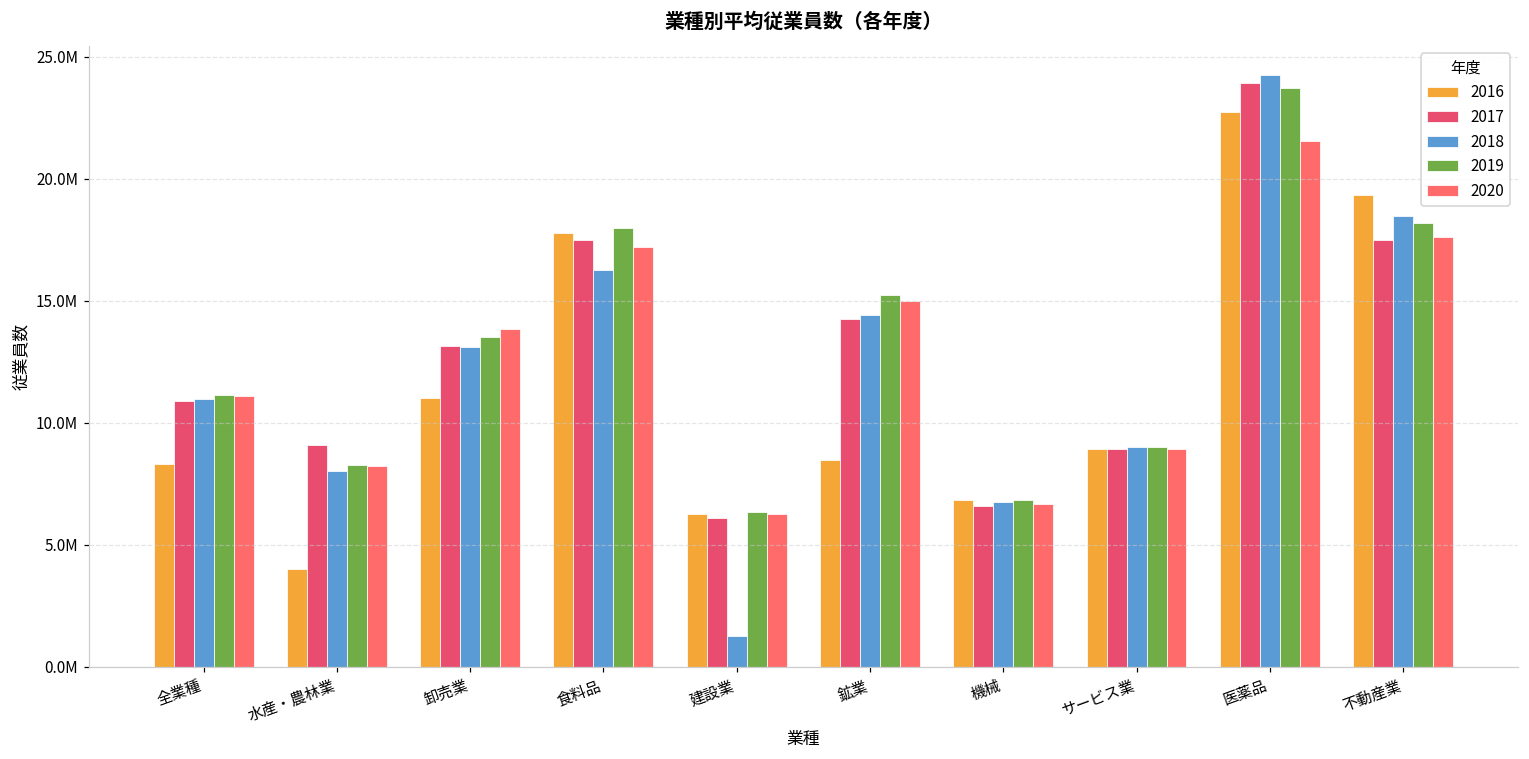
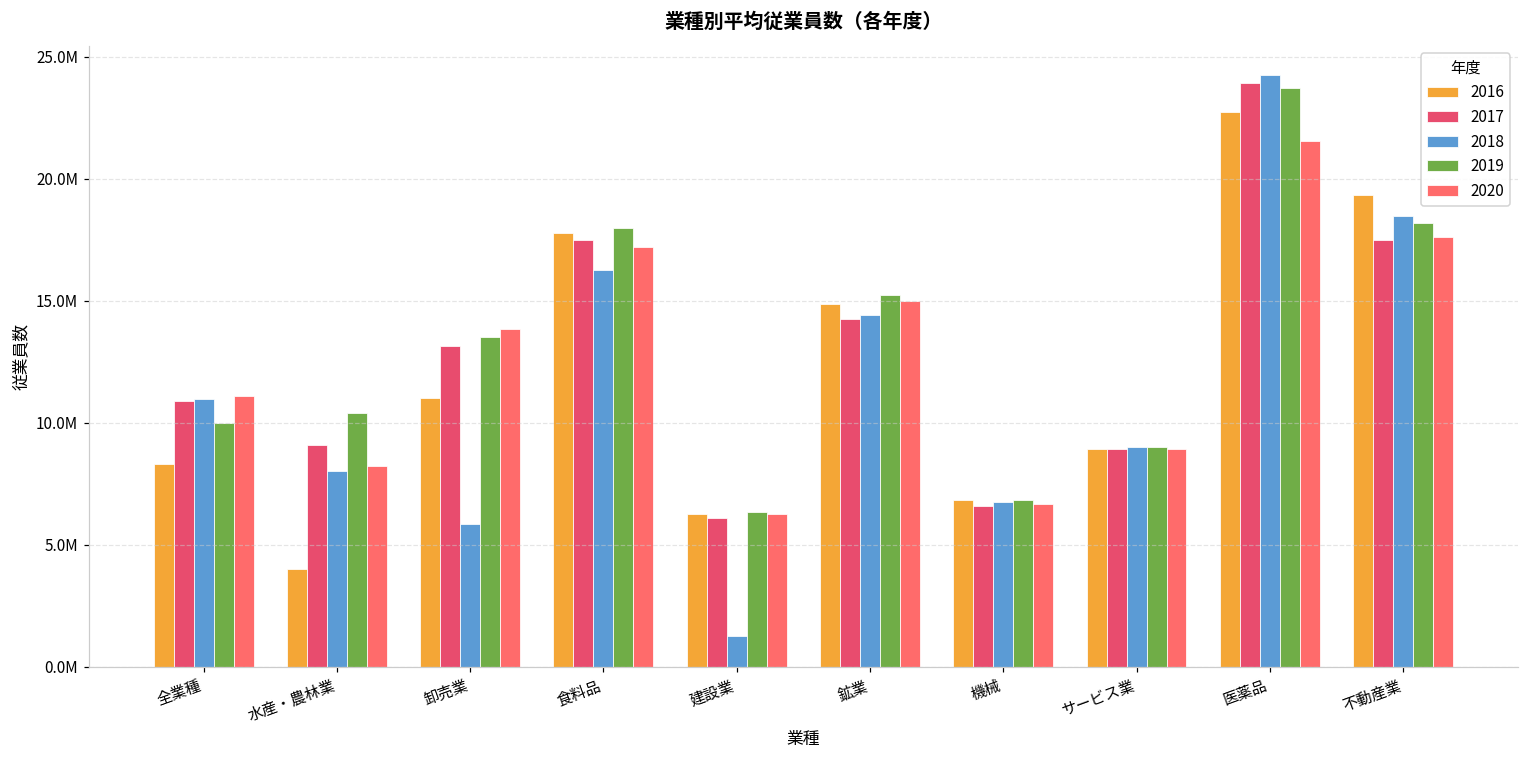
  {
    "2016": {
      "全業種": 8300000,
      "水産・農林業": 4000000,
      "卸売業": 11000000,
      "食料品": 17800000,
      "建設業": 6300000,
-     "鉱業": 8500000,
+     "鉱業": 14900000,
      "機械": 6800000,
      "サービス業": 8900000,
      "医薬品": 22700000,
      "不動産業": 19300000
    },
    "2018": {
      "全業種": 11000000,
      "水産・農林業": 8000000,
-     "卸売業": 13100000,
+     "卸売業": 5800000,
      "食料品": 16300000,
      "建設業": 1300000,
      "鉱業": 14400000,
      "機械": 6700000,
      "サービス業": 9000000,
      "医薬品": 24200000,
      "不動産業": 18500000
    },
    "2019": {
-     "全業種": 11200000,
-     "水産・農林業": 8300000,
+     "全業種": 10000000,
+     "水産・農林業": 10400000,
      "卸売業": 13500000,
      "食料品": 18000000,
      "建設業": 6300000,
      "鉱業": 15200000,
      "機械": 6900000,
      "サービス業": 9000000,
      "医薬品": 23700000,
      "不動産業": 18200000
    }
  }
